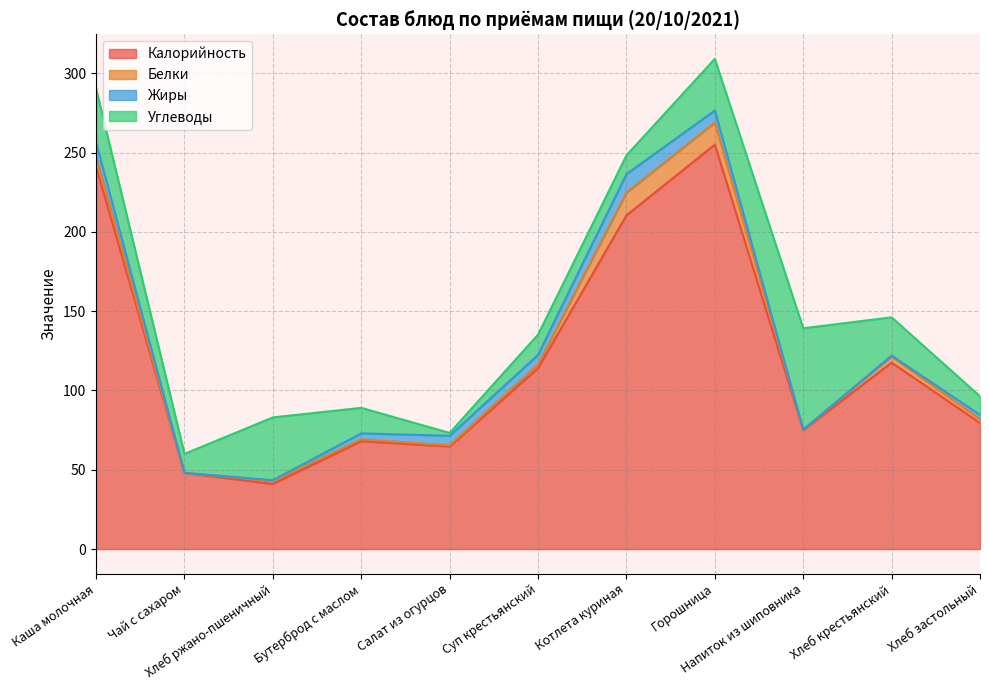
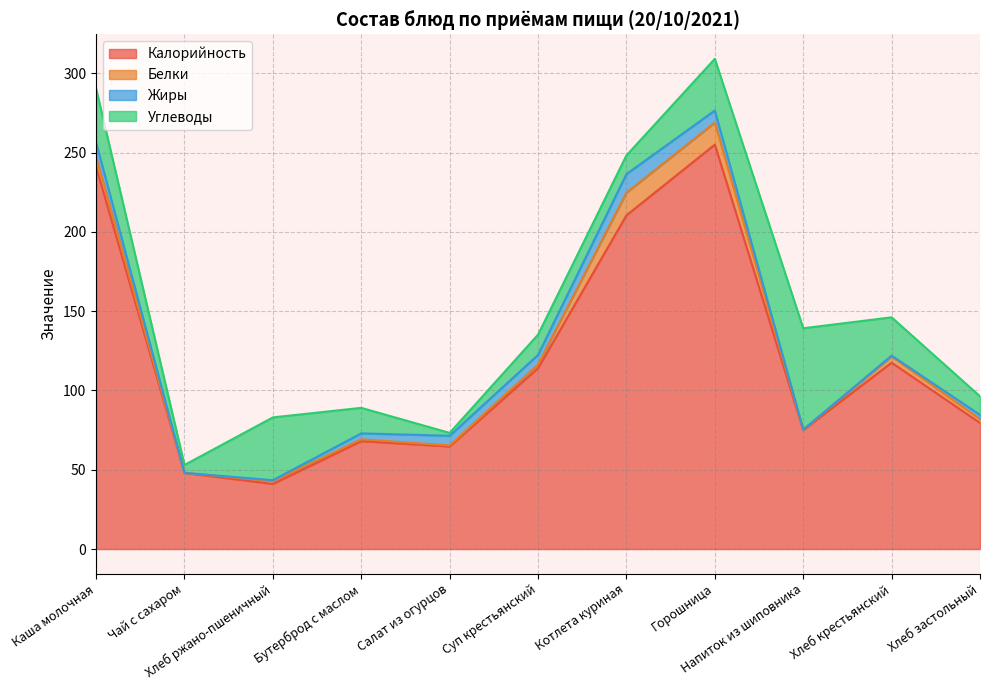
  {
    "Жиры": {
      "Каша молочная": 9,
      "Бутерброд с маслом": 4,
      "Салат из огурцов": 6,
      "Суп крестьянский": 6,
      "Котлета куриная": 12,
      "Горошница": 8,
      "Хлеб застольный": 3
    },
    "Углеводы": {
      "Каша молочная": 34,
-     "Чай с сахаром": 12,
+     "Чай с сахаром": 5,
      "Хлеб ржано-пшеничный": 40,
      "Бутерброд с маслом": 16,
      "Салат из огурцов": 2,
      "Суп крестьянский": 13,
      "Котлета куриная": 12,
      "Горошница": 33,
      "Напиток из шиповника": 64,
      "Хлеб крестьянский": 24,
      "Хлеб застольный": 12
    }
  }
